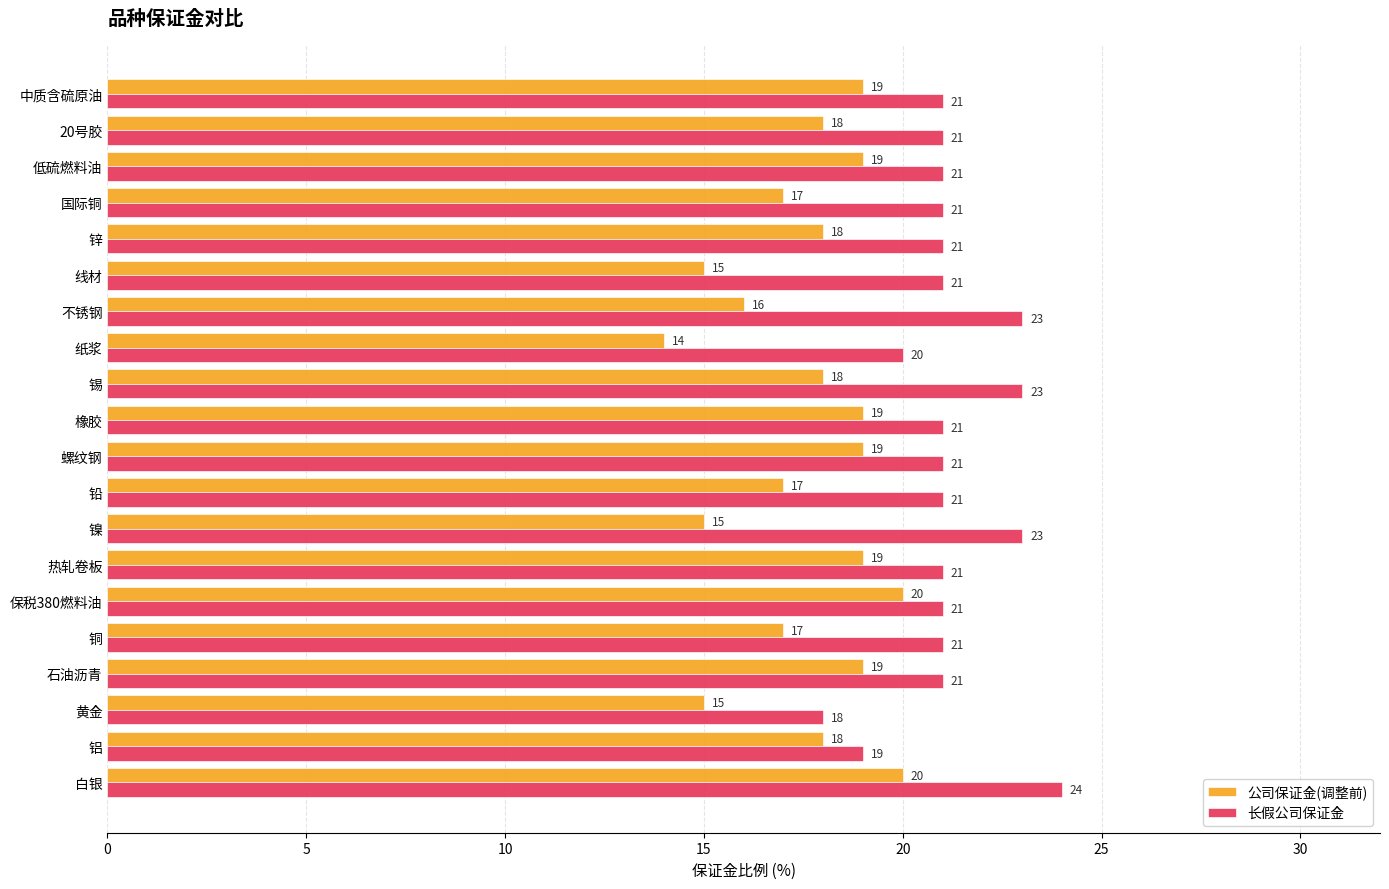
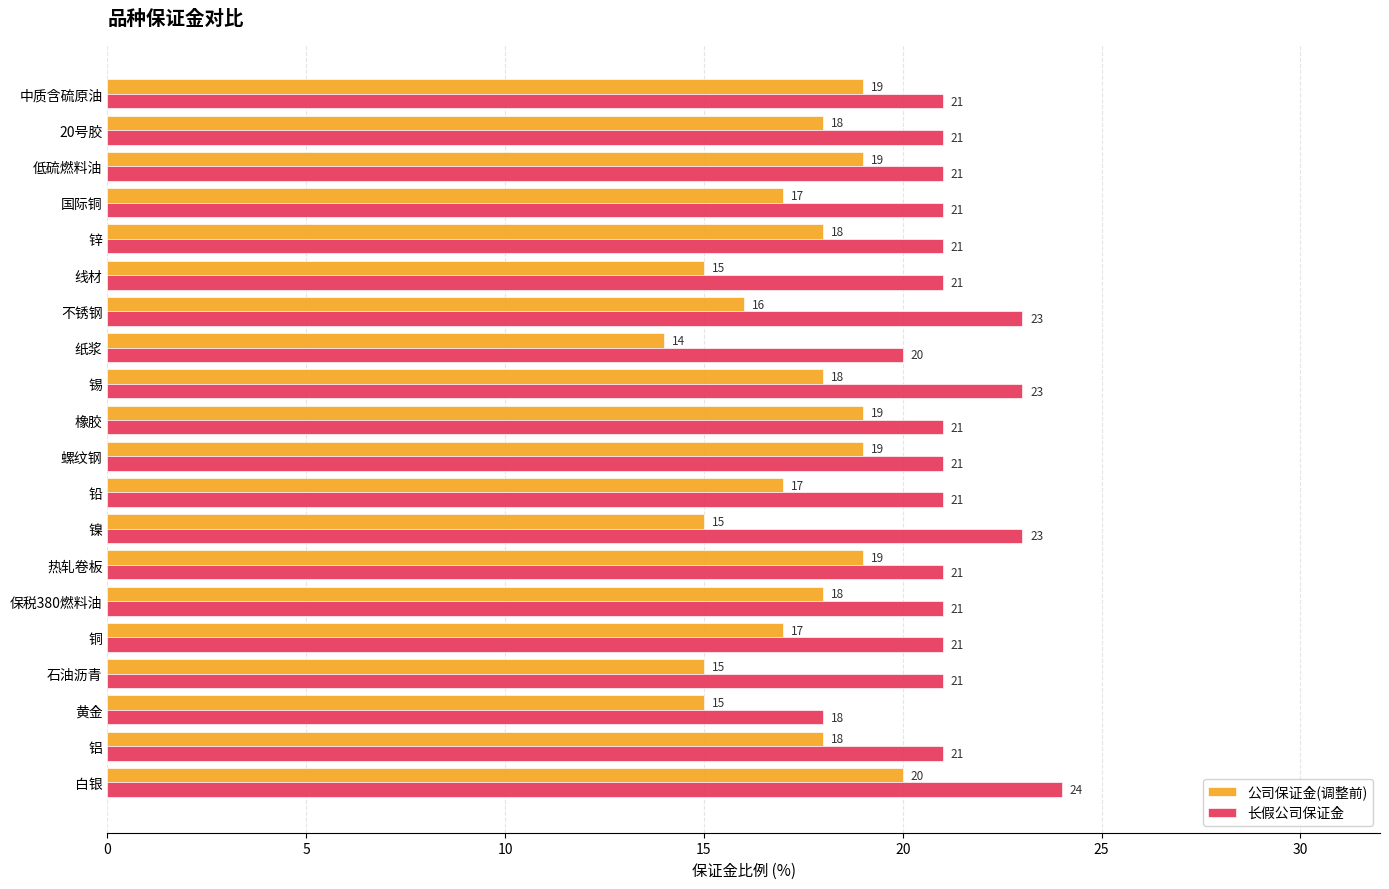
  {
    "公司保证金(调整前)": {
      "中质含硫原油": 19,
      "20号胶": 18,
      "低硫燃料油": 19,
      "国际铜": 17,
      "锌": 18,
      "线材": 15,
      "不锈钢": 16,
      "纸浆": 14,
      "锡": 18,
      "橡胶": 19,
      "螺纹钢": 19,
      "铅": 17,
      "镍": 15,
      "热轧卷板": 19,
-     "保税380燃料油": 20,
+     "保税380燃料油": 18,
      "铜": 17,
-     "石油沥青": 19,
+     "石油沥青": 15,
      "黄金": 15,
      "铝": 18,
      "白银": 20
    },
    "长假公司保证金": {
      "中质含硫原油": 21,
      "20号胶": 21,
      "低硫燃料油": 21,
      "国际铜": 21,
      "锌": 21,
      "线材": 21,
      "不锈钢": 23,
      "纸浆": 20,
      "锡": 23,
      "橡胶": 21,
      "螺纹钢": 21,
      "铅": 21,
      "镍": 23,
      "热轧卷板": 21,
      "保税380燃料油": 21,
      "铜": 21,
      "石油沥青": 21,
      "黄金": 18,
-     "铝": 19,
+     "铝": 21,
      "白银": 24
    }
  }
